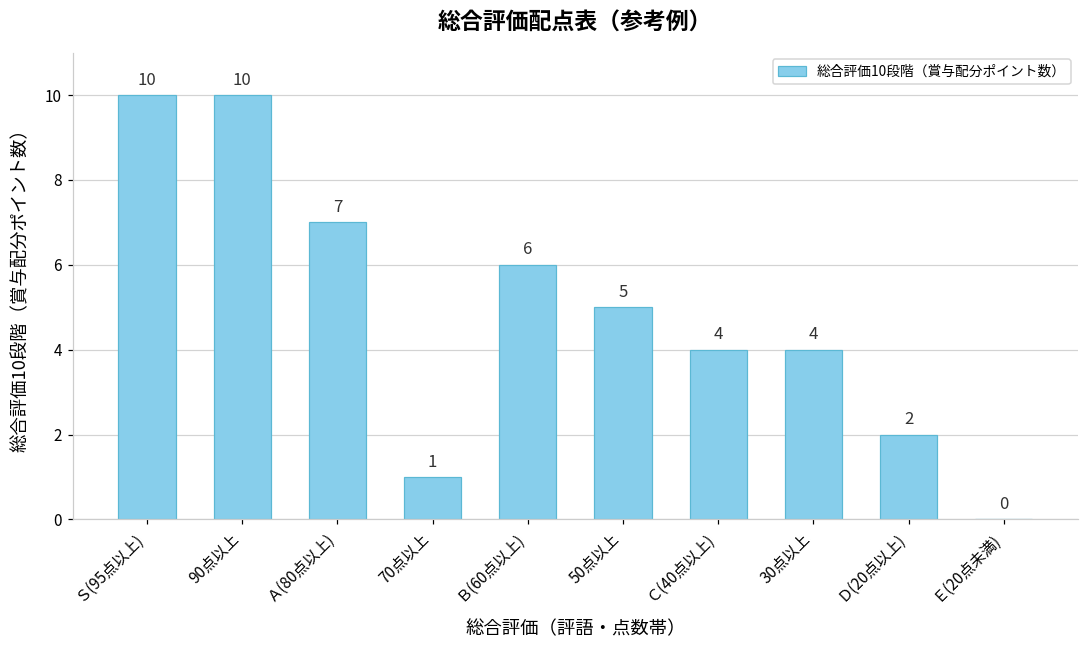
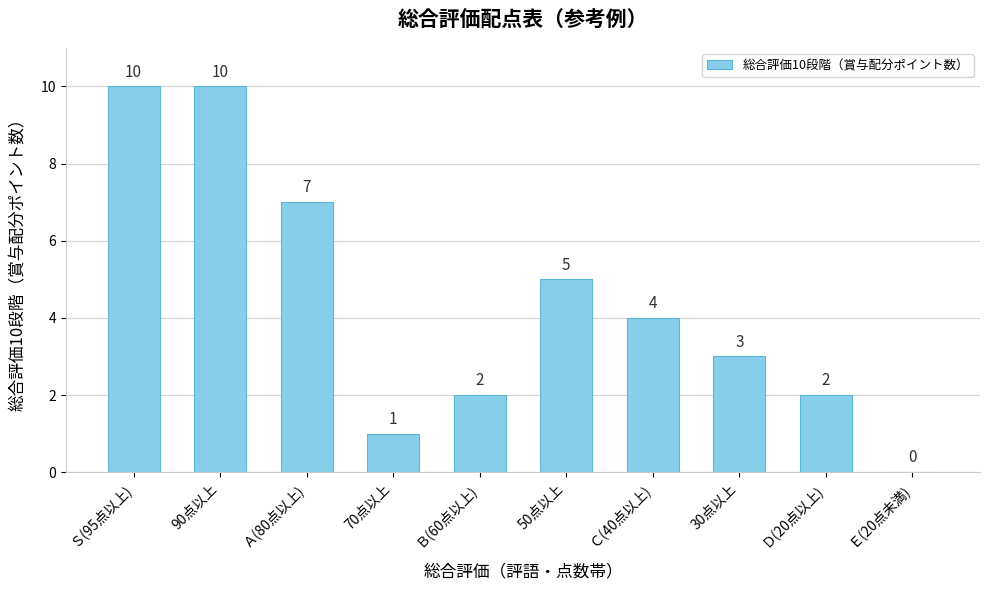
  {
    "Ｓ(95点以上)": 10,
    "90点以上": 10,
    "Ａ(80点以上)": 7,
    "70点以上": 1,
-   "Ｂ(60点以上)": 6,
+   "Ｂ(60点以上)": 2,
    "50点以上": 5,
    "Ｃ(40点以上)": 4,
-   "30点以上": 4,
+   "30点以上": 3,
    "Ｄ(20点以上)": 2,
    "Ｅ(20点未満)": 0
  }
